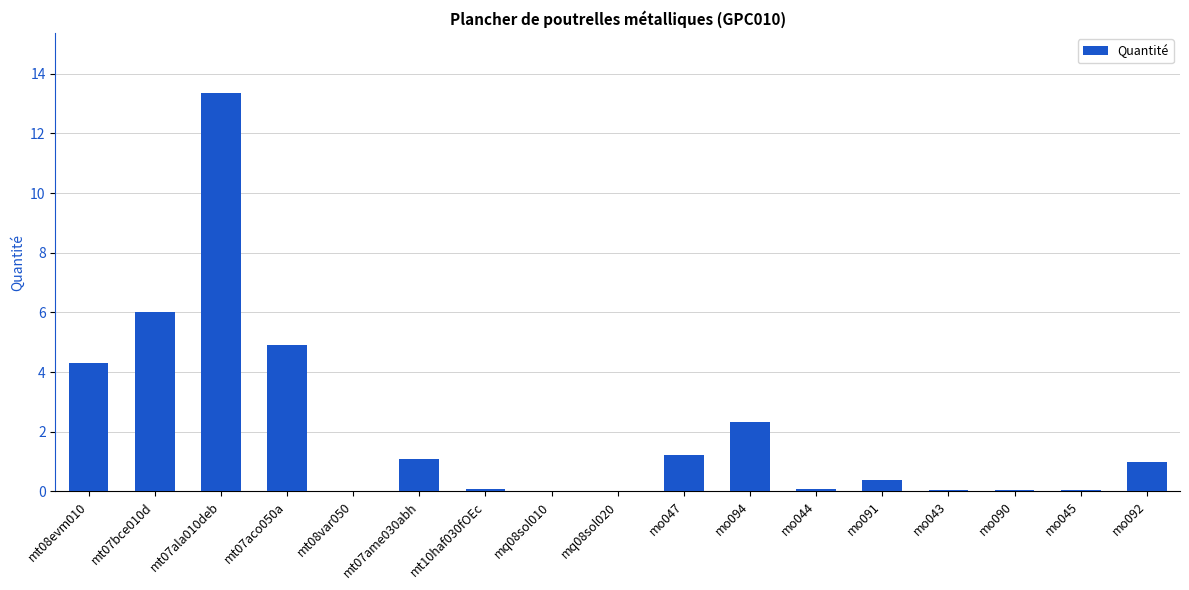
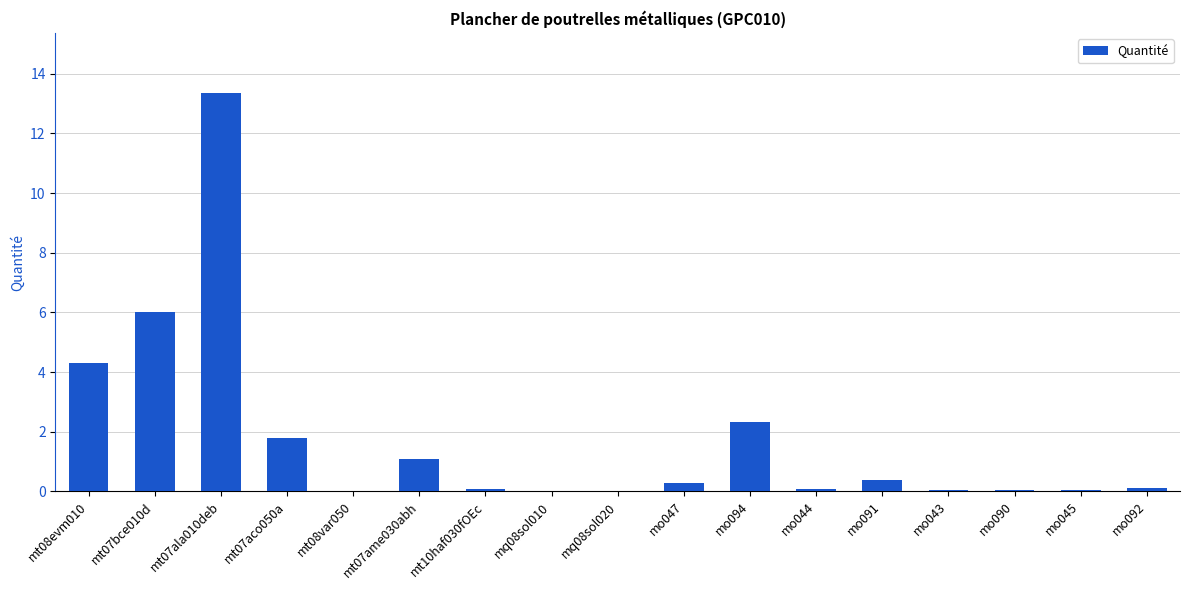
  {
    "mt08evm010": 4.3,
    "mt07bce010d": 6.0,
    "mt07ala010deb": 13.4,
-   "mt07aco050a": 4.9,
+   "mt07aco050a": 1.8,
    "mt07ame030abh": 1.1,
-   "mo047": 1.2,
+   "mo047": 0.3,
    "mo094": 2.3,
    "mo091": 0.4,
-   "mo092": 1.0
+   "mo092": 0.1
  }
